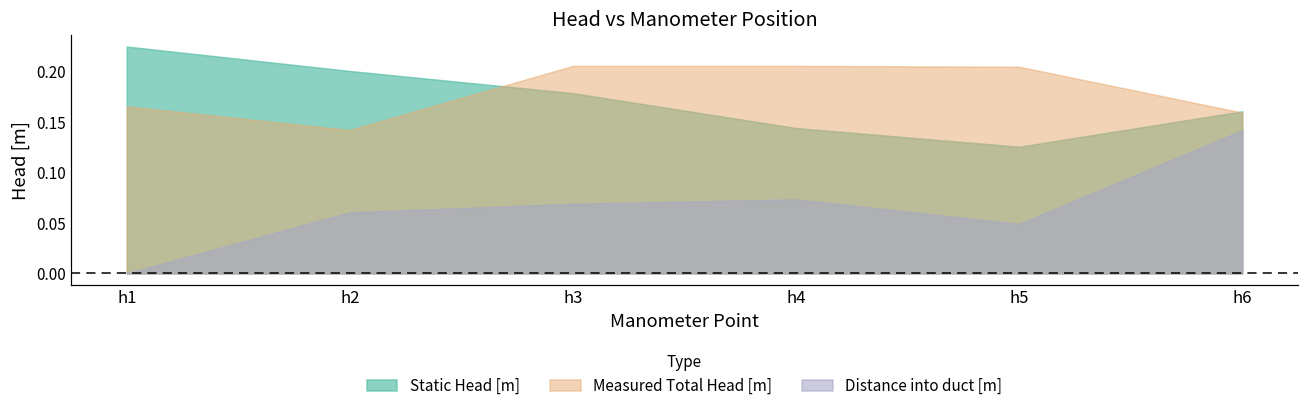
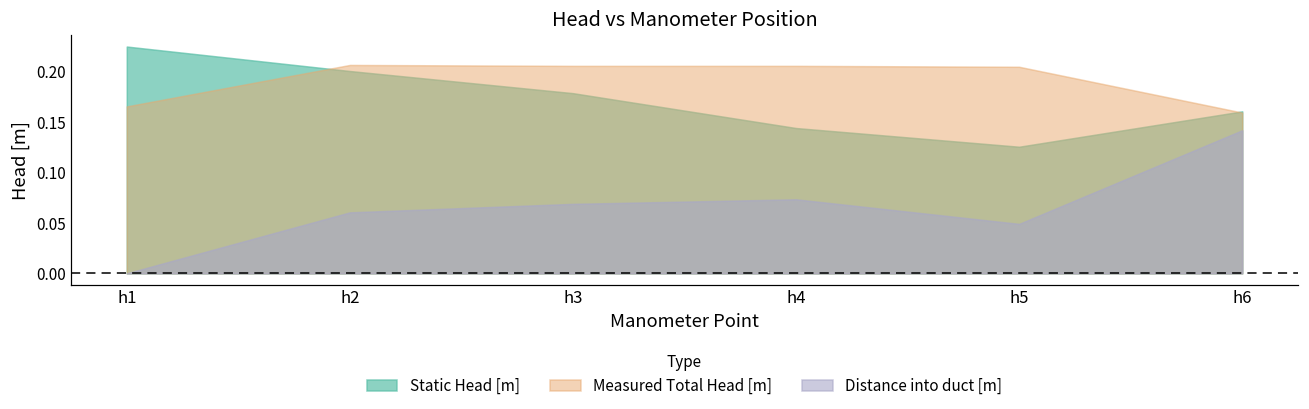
  {
    "Static Head [m]": {
      "h1": 0.22,
      "h2": 0.20,
      "h3": 0.18,
      "h4": 0.14,
      "h5": 0.13
    },
    "Measured Total Head [m]": {
      "h1": 0.17,
-     "h2": 0.14,
+     "h2": 0.21,
      "h3": 0.21,
      "h4": 0.21,
      "h5": 0.20
    },
    "Distance into duct [m]": {
      "h1": 0.00,
      "h2": 0.06,
      "h3": 0.07,
      "h4": 0.07,
      "h5": 0.05,
      "h6": 0.14
    }
  }
